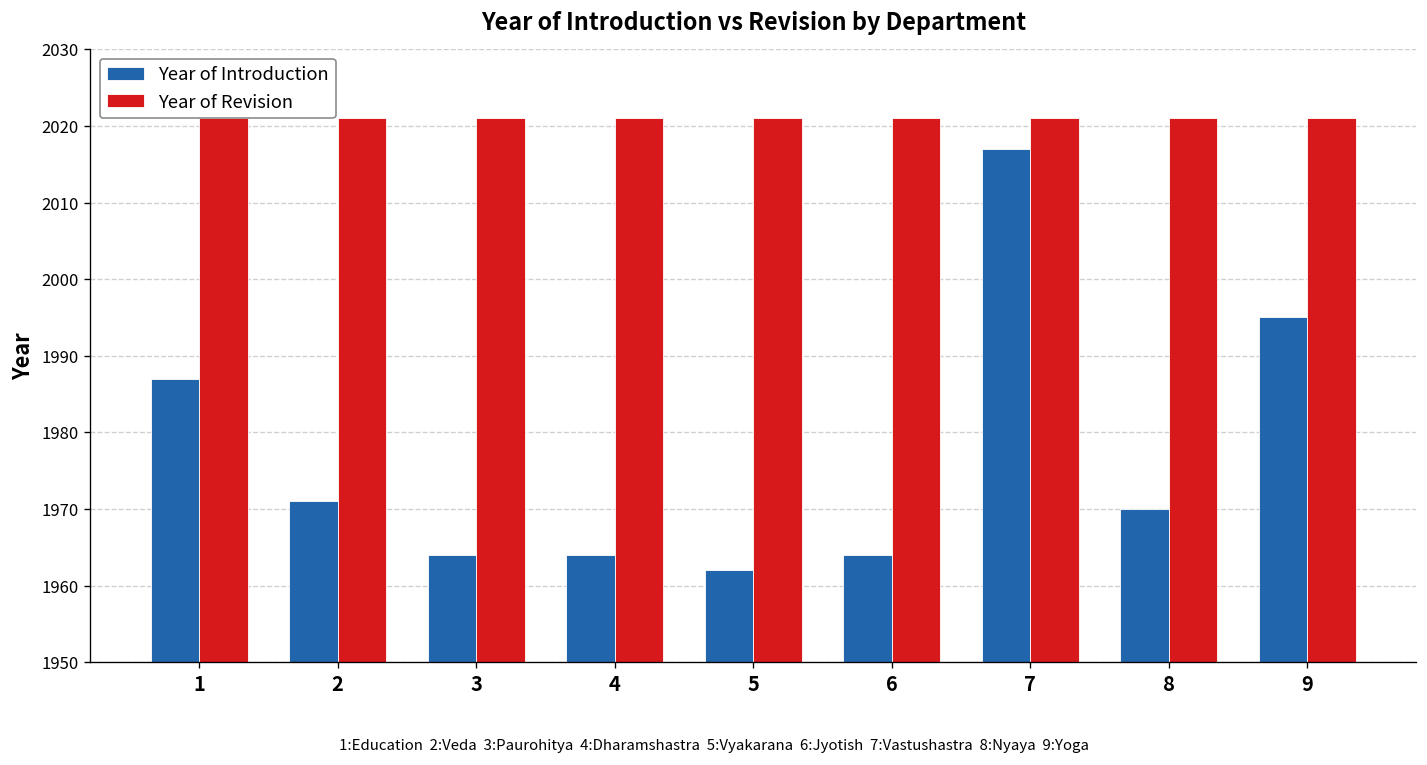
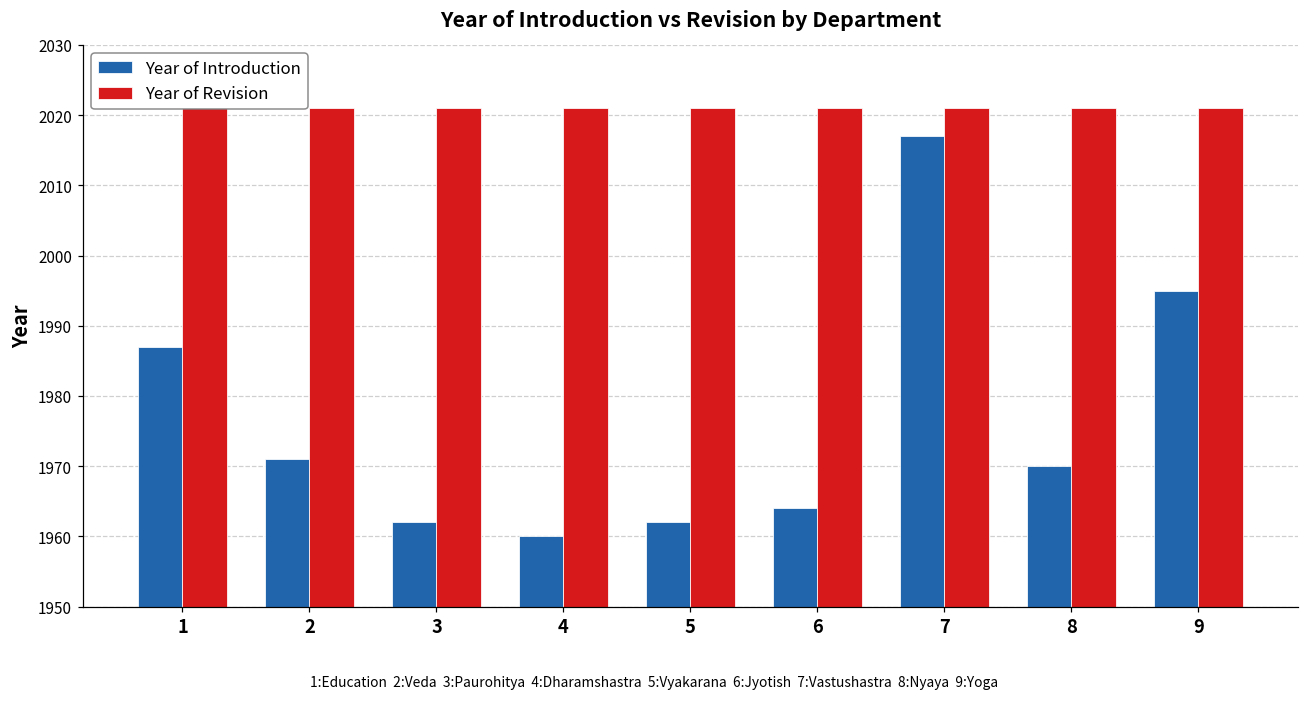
  {
    "Year of Introduction": {
      "1": 1987,
      "2": 1971,
-     "3": 1964,
-     "4": 1964,
+     "3": 1962,
+     "4": 1960,
      "5": 1962,
      "6": 1964,
      "7": 2017,
      "8": 1970,
      "9": 1995
    },
    "Year of Revision": {
      "2": 2021,
      "3": 2021,
      "4": 2021,
      "5": 2021,
      "6": 2021,
      "7": 2021,
      "8": 2021,
      "9": 2021
    }
  }
